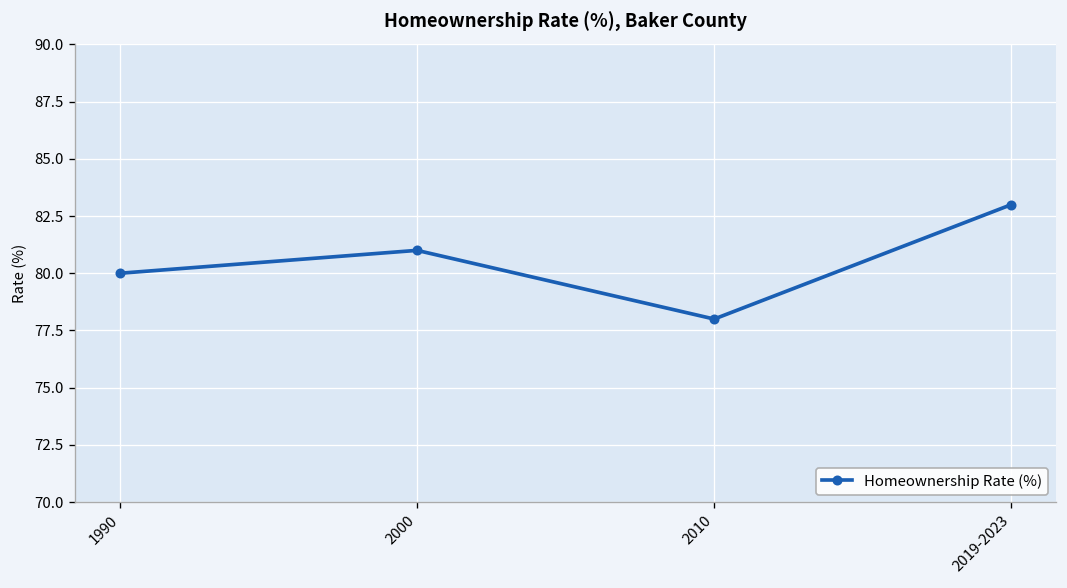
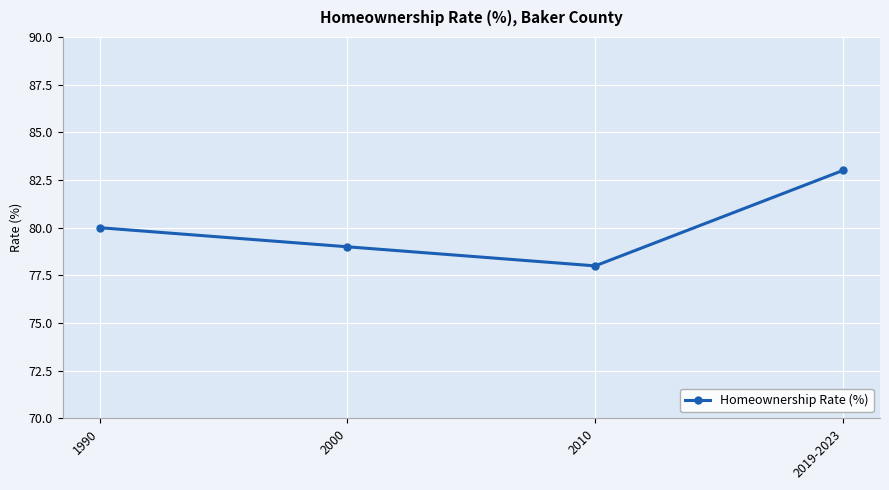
  {
    "1990": 80,
-   "2000": 81,
+   "2000": 79,
    "2010": 78,
    "2019-2023": 83
  }
